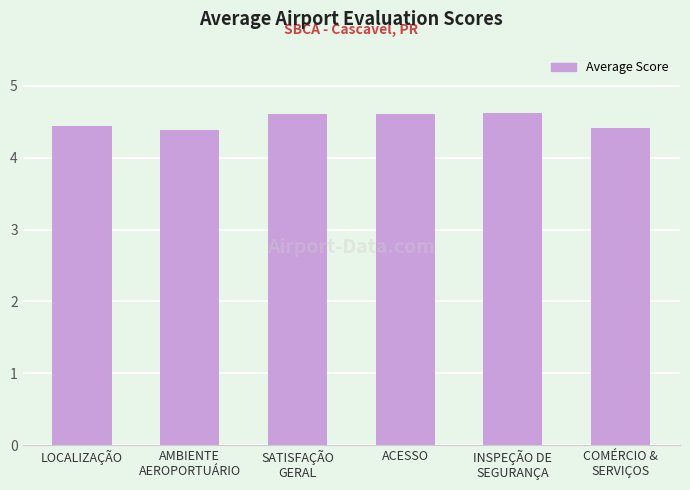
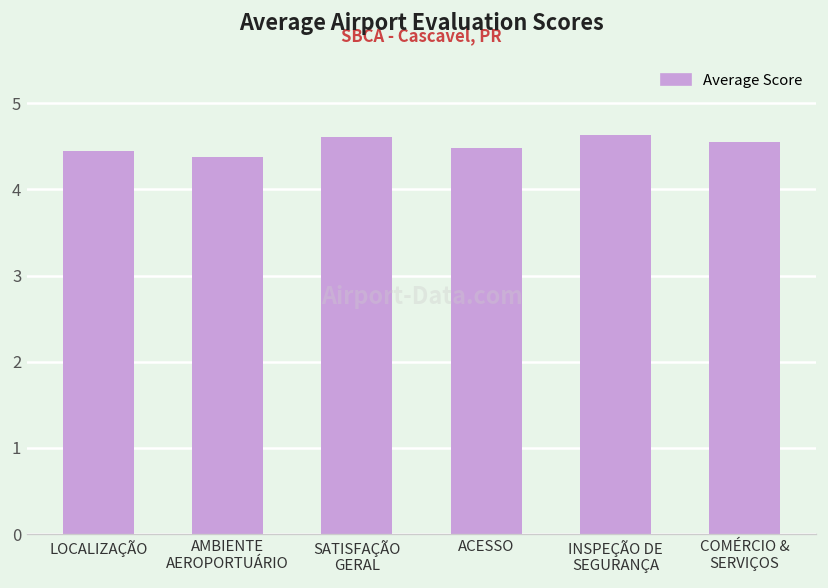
  {
    "LOCALIZAÇÃO": 4.4,
    "AMBIENTE AEROPORTUÁRIO": 4.4,
    "SATISFAÇÃO GERAL": 4.6,
-   "ACESSO": 4.6,
+   "ACESSO": 4.5,
    "INSPEÇÃO DE SEGURANÇA": 4.6,
-   "COMÉRCIO & SERVIÇOS": 4.4
+   "COMÉRCIO & SERVIÇOS": 4.6
  }
